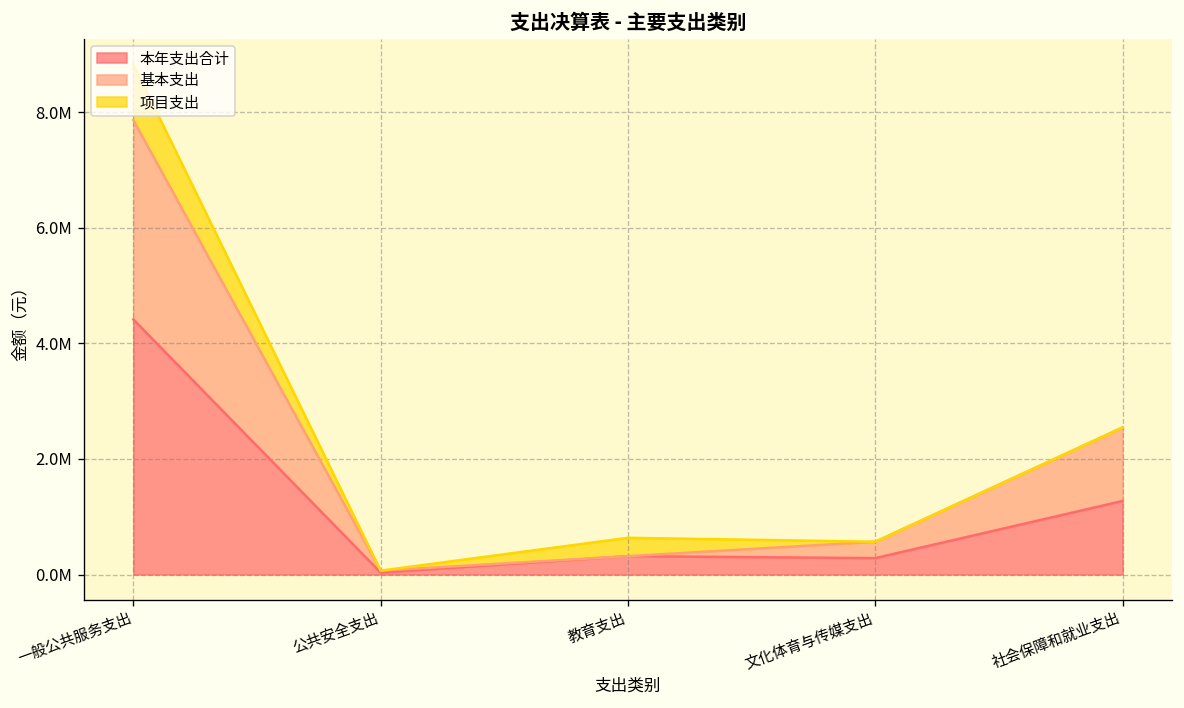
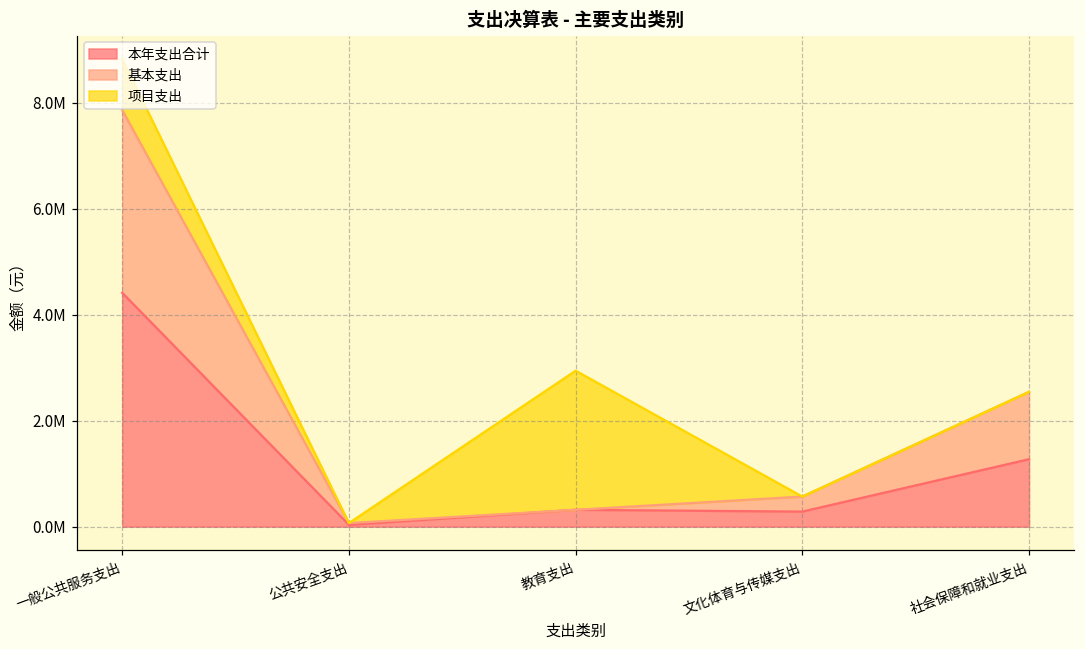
  {
    "项目支出": {
-     "教育支出": 300000
+     "教育支出": 2600000
    }
  }
